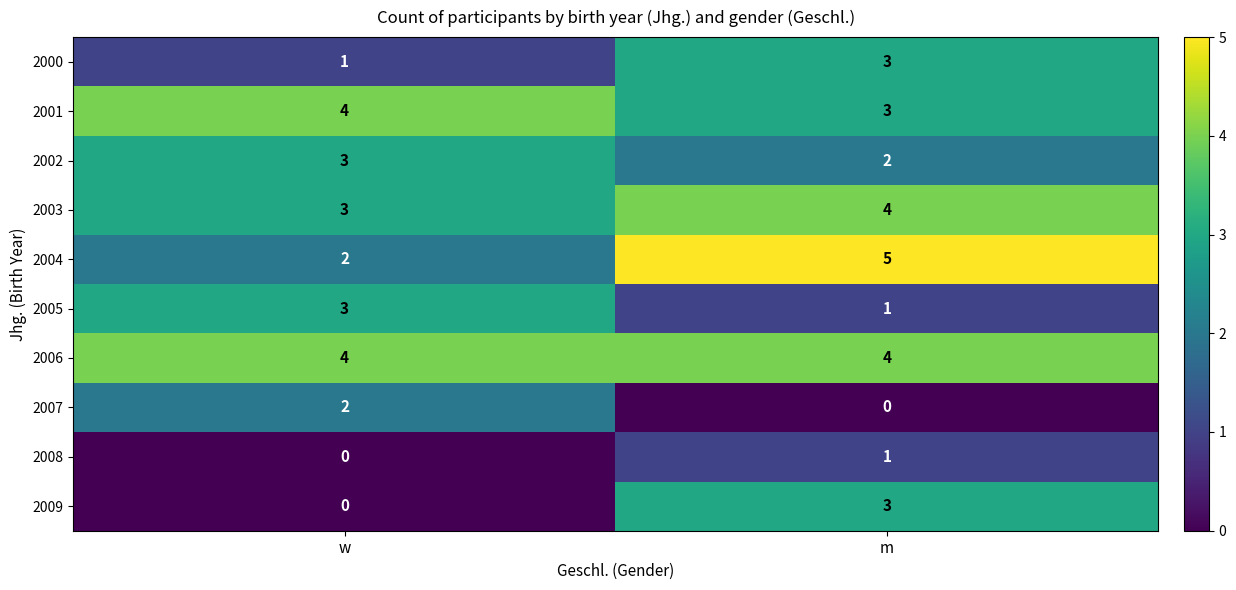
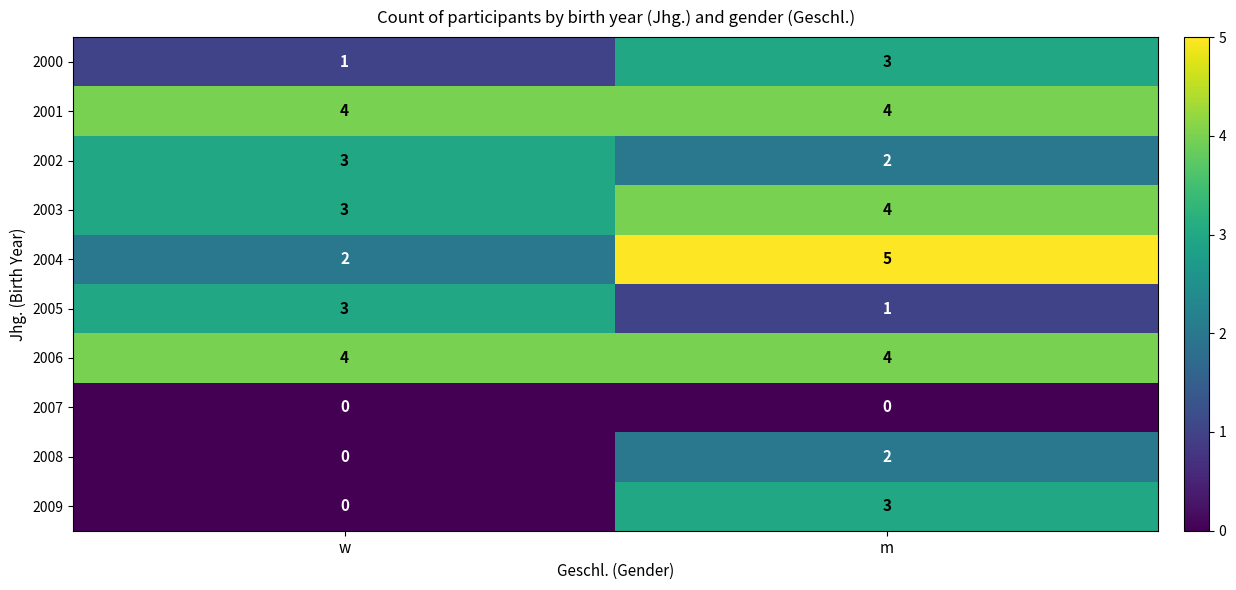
  {
    "2000": {
      "w": 1,
      "m": 3
    },
    "2001": {
      "w": 4,
-     "m": 3
+     "m": 4
    },
    "2002": {
      "w": 3,
      "m": 2
    },
    "2003": {
      "w": 3,
      "m": 4
    },
    "2004": {
      "w": 2,
      "m": 5
    },
    "2005": {
      "w": 3,
      "m": 1
    },
    "2006": {
      "w": 4,
      "m": 4
    },
    "2007": {
-     "w": 2,
+     "w": 0,
      "m": 0
    },
    "2008": {
      "w": 0,
-     "m": 1
+     "m": 2
    },
    "2009": {
      "w": 0,
      "m": 3
    }
  }
